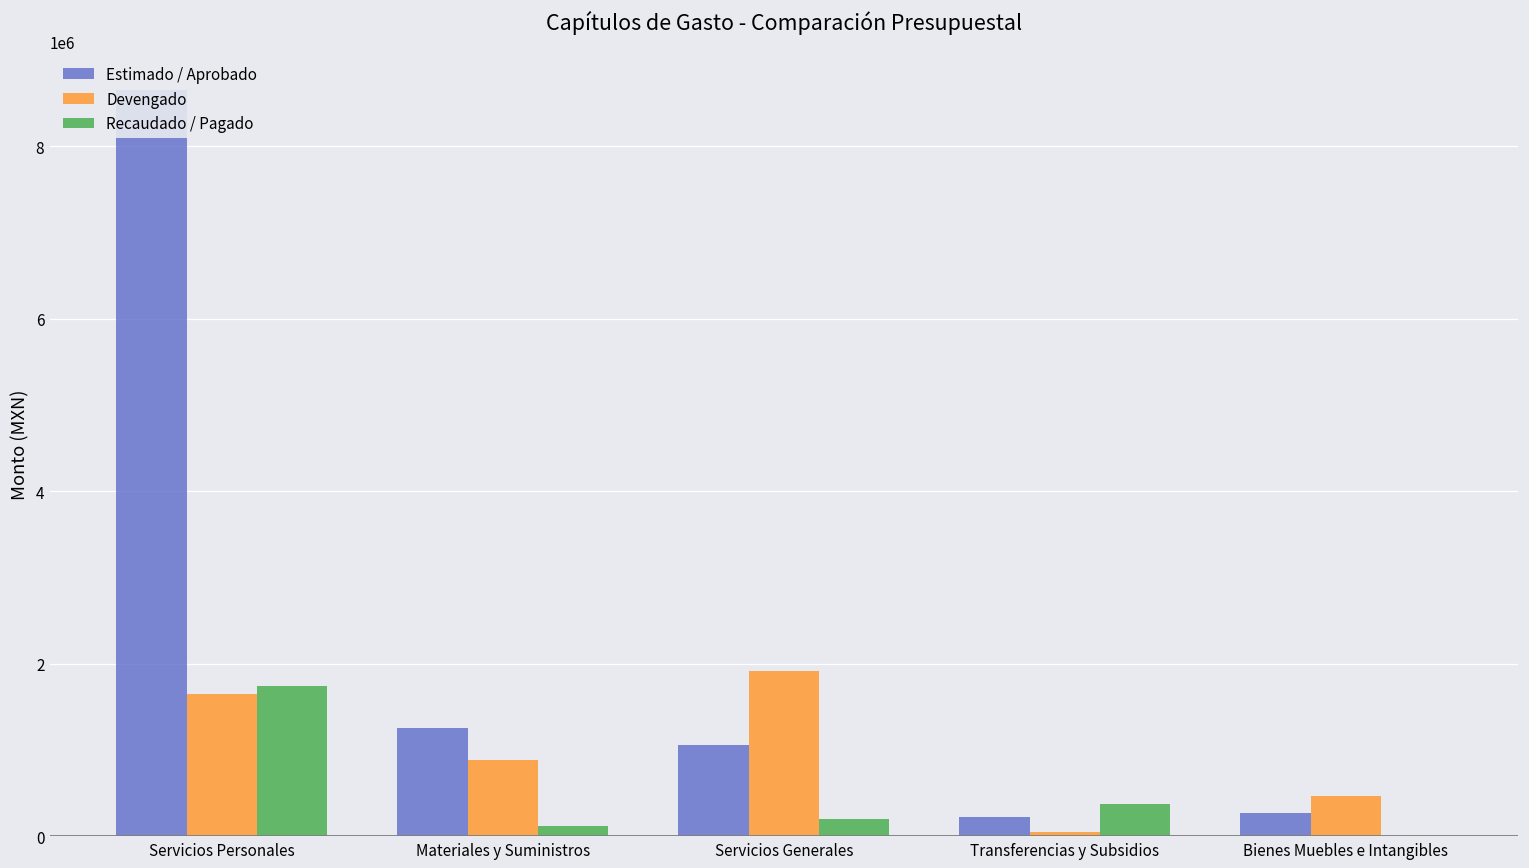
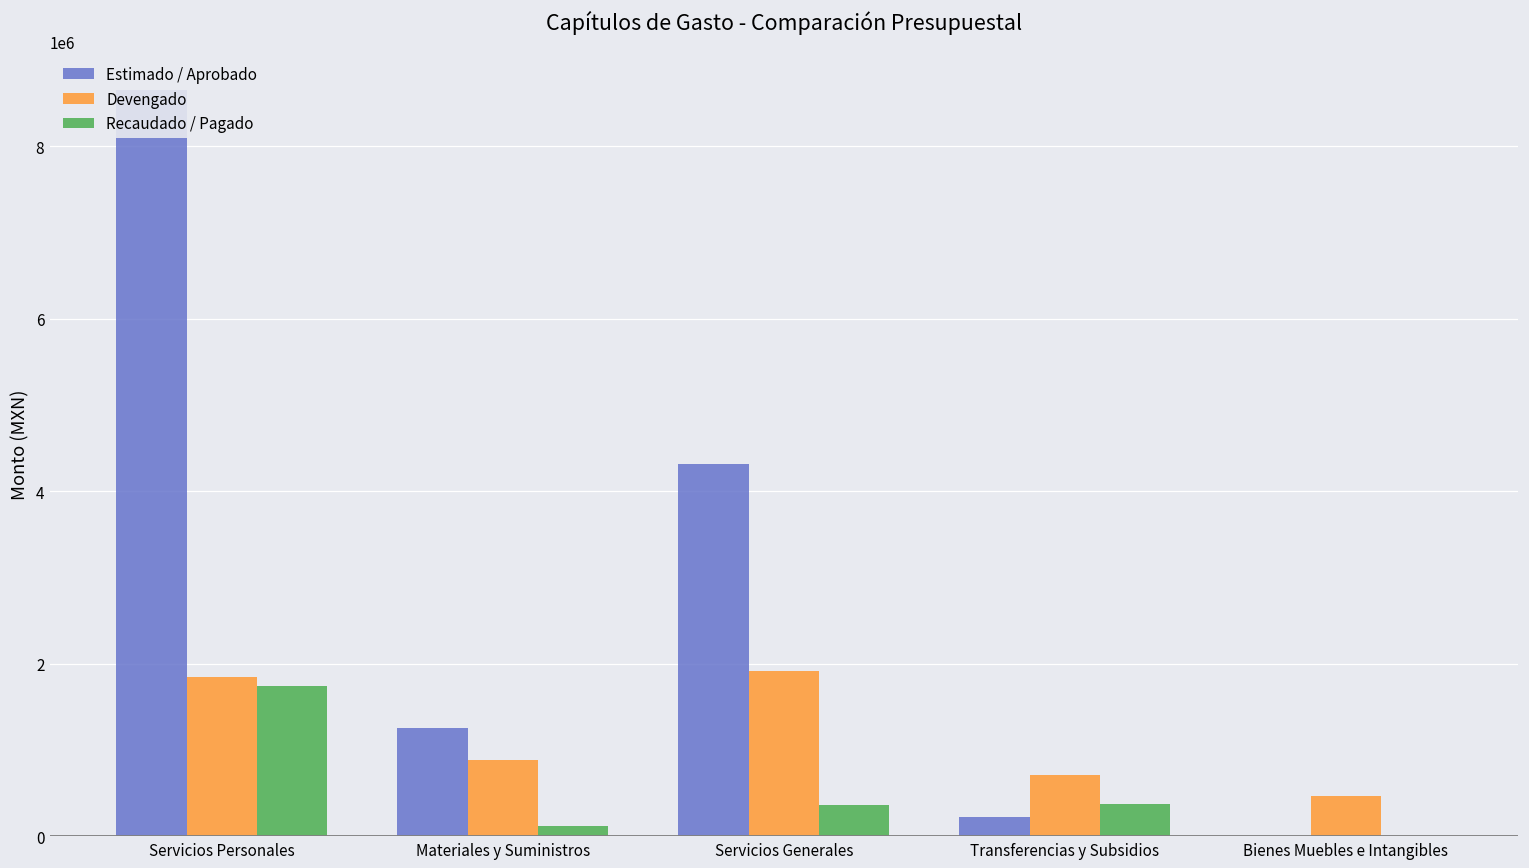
  {
    "Estimado / Aprobado": {
      "Materiales y Suministros": 1300000,
-     "Servicios Generales": 1100000,
+     "Servicios Generales": 4300000,
      "Transferencias y Subsidios": 200000,
-     "Bienes Muebles e Intangibles": 300000
+     "Bienes Muebles e Intangibles": 0
    },
    "Devengado": {
-     "Servicios Personales": 1700000,
+     "Servicios Personales": 1800000,
      "Materiales y Suministros": 900000,
      "Servicios Generales": 1900000,
-     "Transferencias y Subsidios": 100000,
+     "Transferencias y Subsidios": 700000,
      "Bienes Muebles e Intangibles": 500000
    },
    "Recaudado / Pagado": {
      "Servicios Personales": 1700000,
      "Materiales y Suministros": 100000,
-     "Servicios Generales": 200000,
+     "Servicios Generales": 400000,
      "Transferencias y Subsidios": 400000,
      "Bienes Muebles e Intangibles": 0
    }
  }
